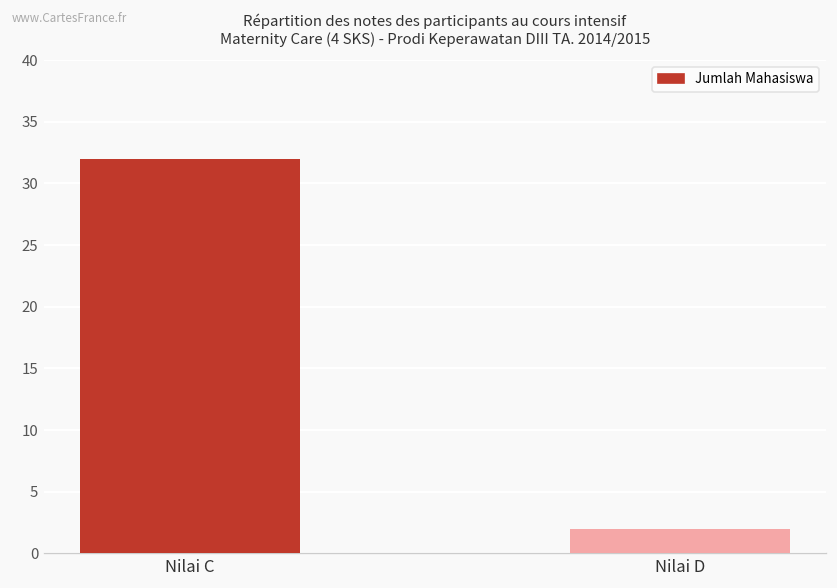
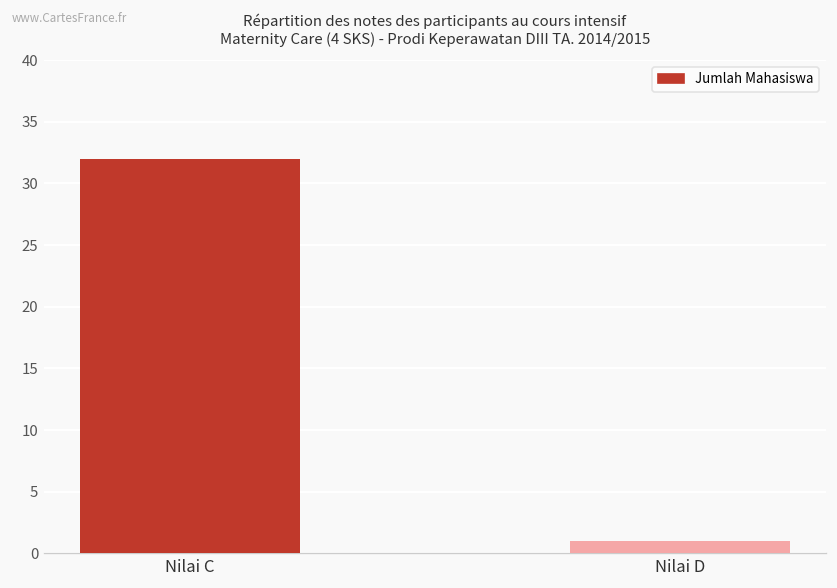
  {
    "Nilai C": 32,
-   "Nilai D": 2
+   "Nilai D": 1
  }
